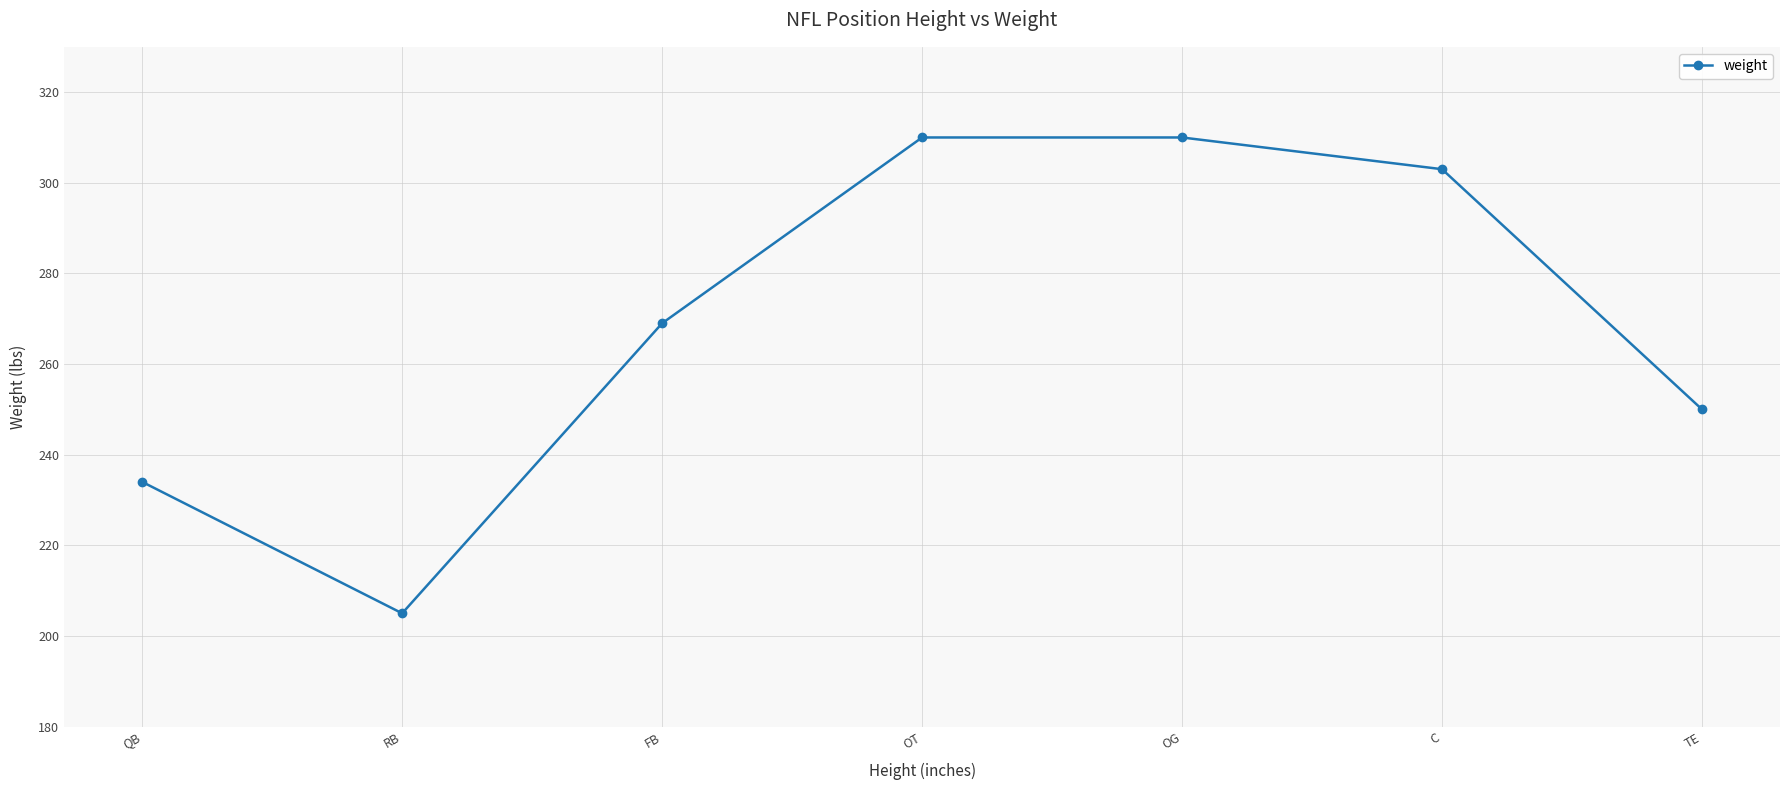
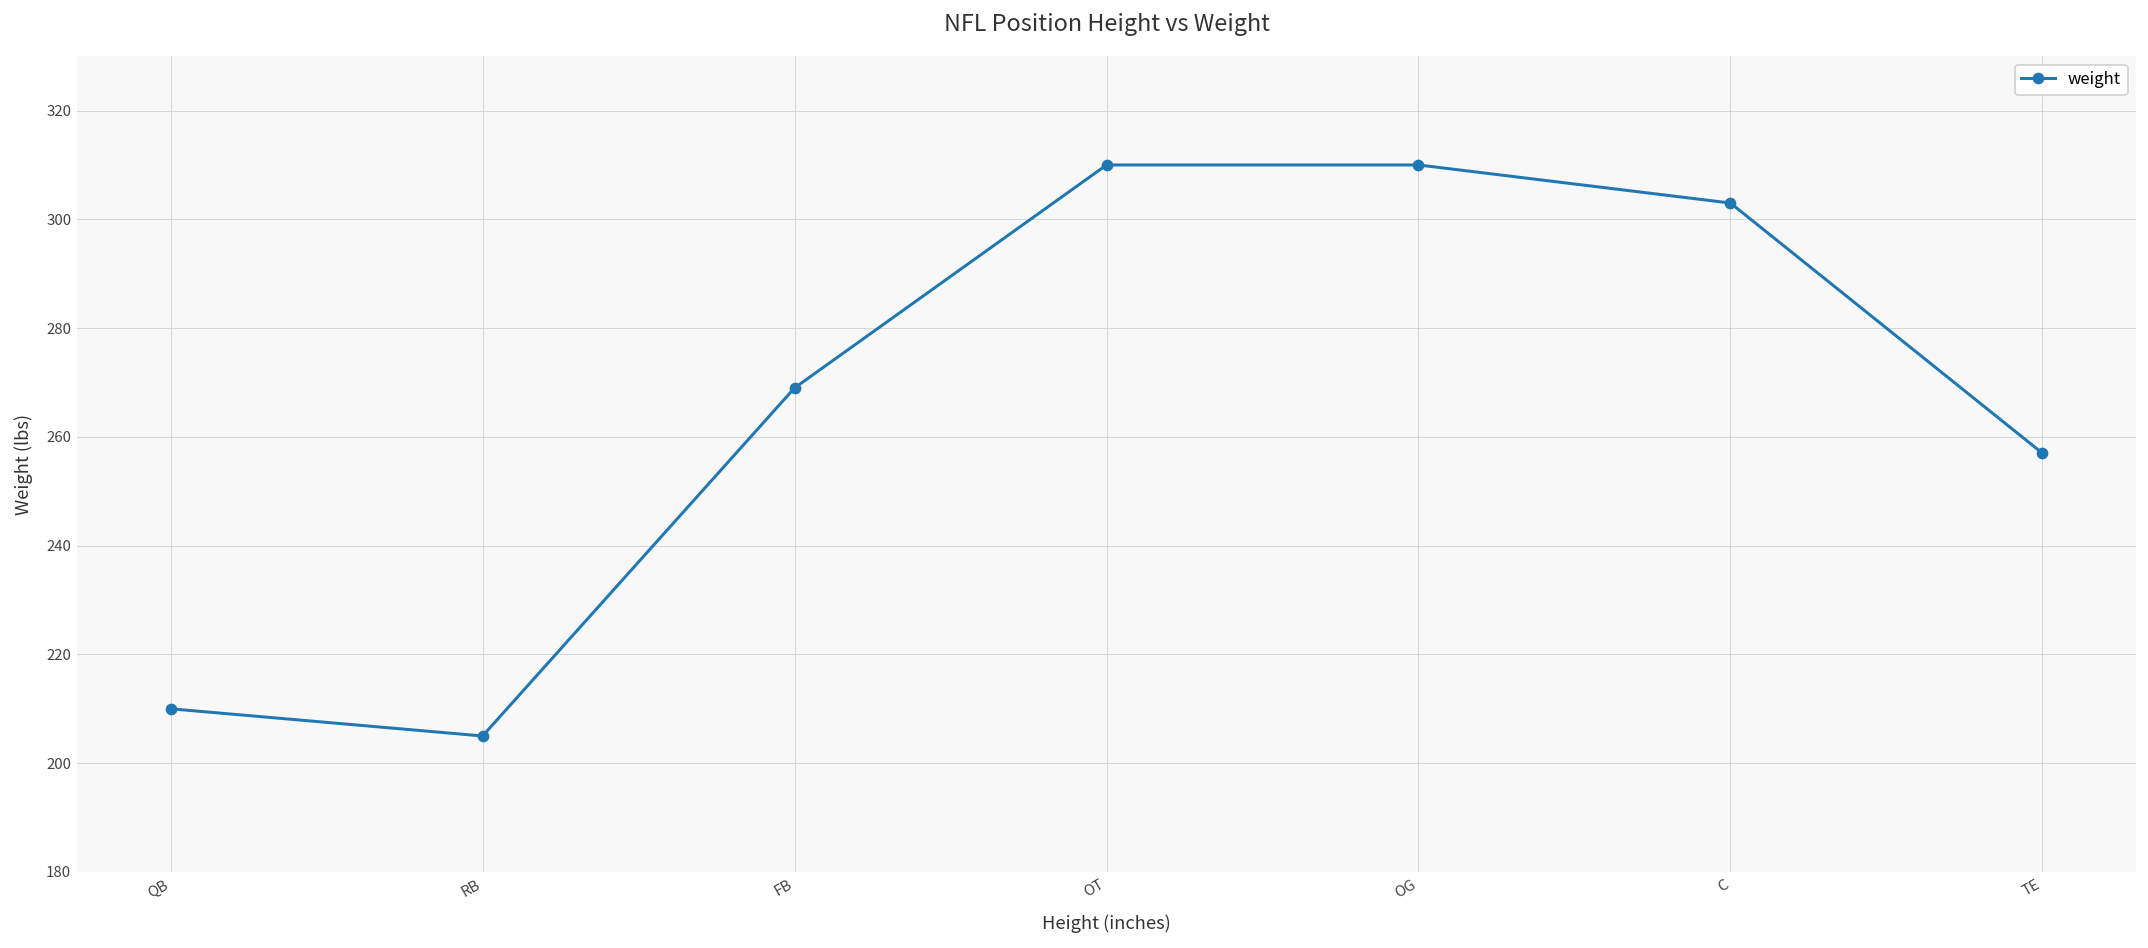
  {
-   "QB": 234,
+   "QB": 210,
    "RB": 205,
    "FB": 269,
    "OT": 310,
    "OG": 310,
    "C": 303,
-   "TE": 250
+   "TE": 257
  }
